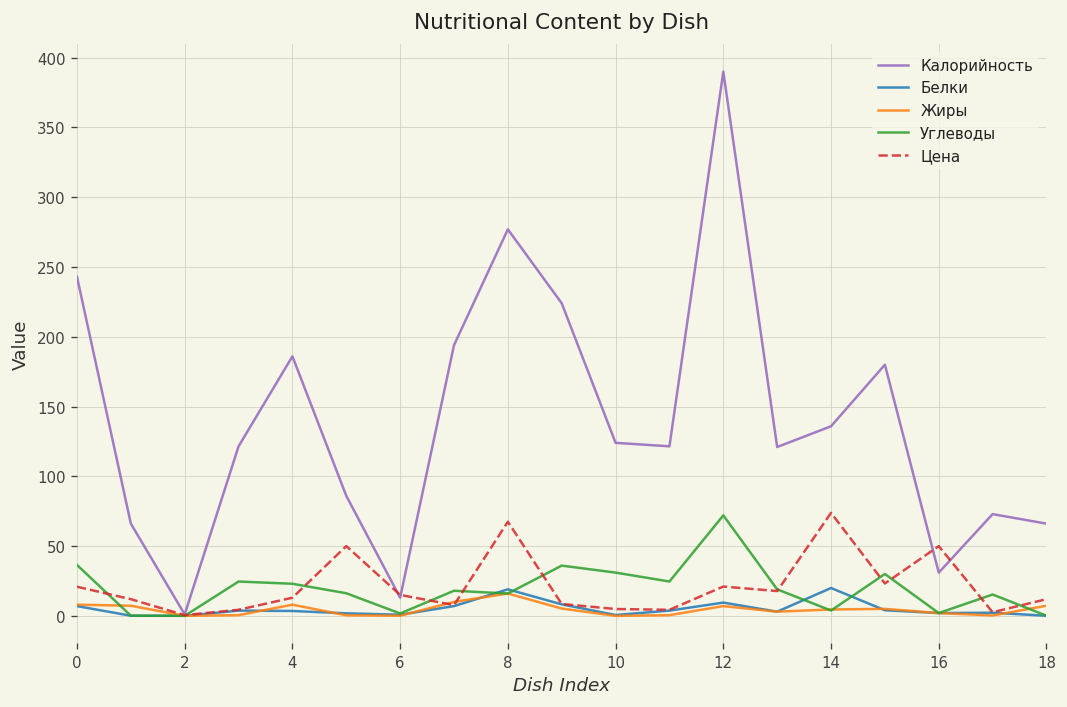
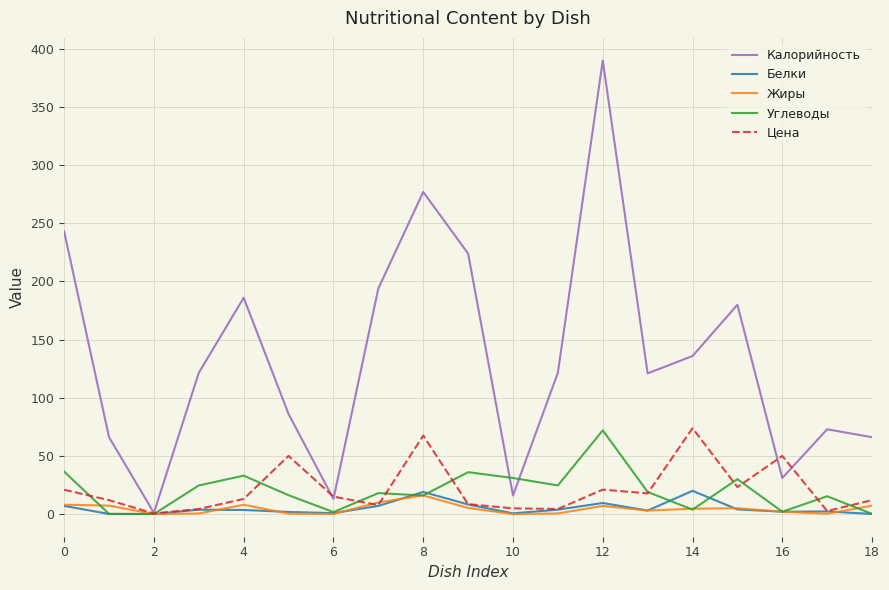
  {
    "Калорийность": {
      "0": 243,
      "4": 186,
      "8": 277,
-     "10": 124,
+     "10": 16,
      "12": 390,
      "14": 136,
      "16": 31,
      "18": 66
    },
    "Белки": {
      "4": 4,
      "8": 19,
      "12": 10,
      "14": 20
    },
    "Жиры": {
      "4": 8,
      "12": 7,
      "18": 7
    },
    "Углеводы": {
      "0": 36,
-     "4": 23,
+     "4": 33,
      "10": 31,
      "12": 72
    },
    "Цена": {
      "0": 21,
      "4": 13,
      "8": 67,
      "10": 5,
      "12": 21,
      "14": 74,
      "16": 50,
      "18": 12
    }
  }
